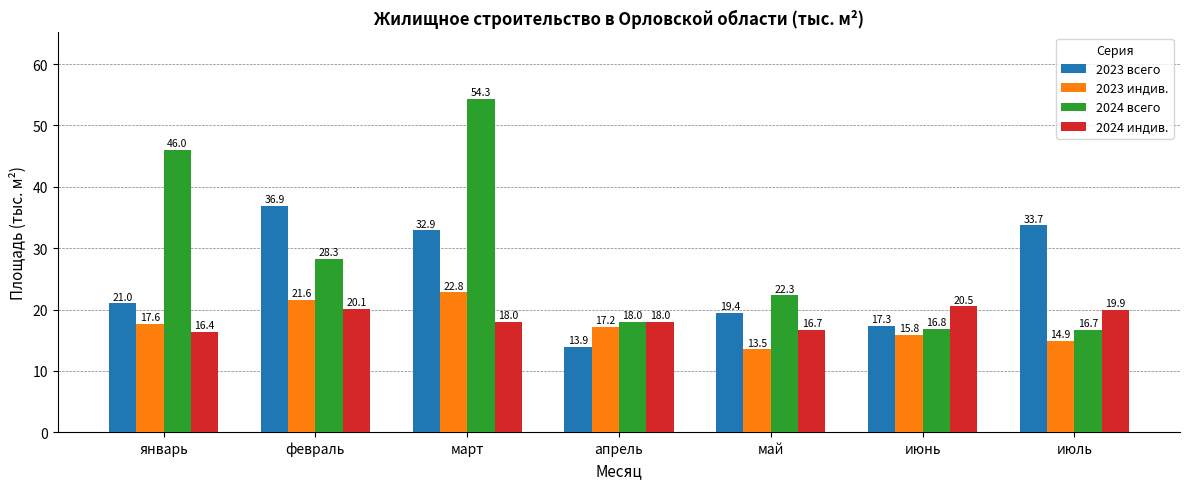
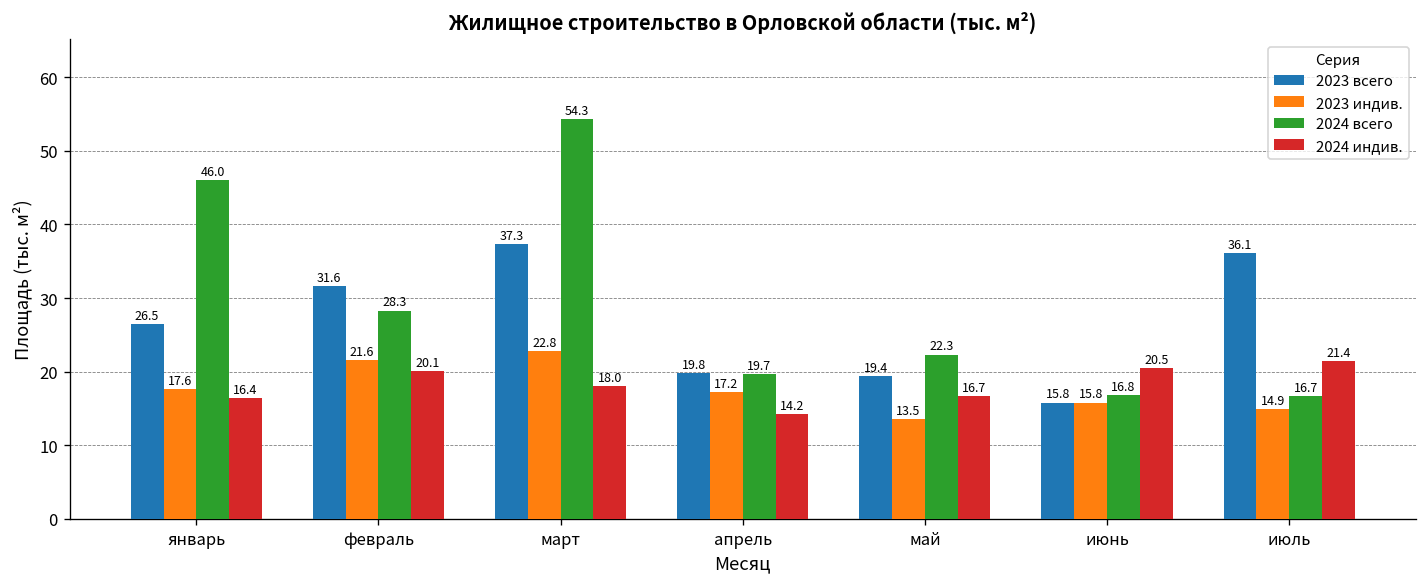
  {
    "2023 всего": {
-     "январь": 21.0,
-     "февраль": 36.9,
-     "март": 32.9,
-     "апрель": 13.9,
+     "январь": 26.5,
+     "февраль": 31.6,
+     "март": 37.3,
+     "апрель": 19.8,
      "май": 19.4,
-     "июнь": 17.3,
-     "июль": 33.7
+     "июнь": 15.8,
+     "июль": 36.1
    },
    "2023 индив.": {
      "январь": 17.6,
      "февраль": 21.6,
      "март": 22.8,
      "апрель": 17.2,
      "май": 13.5,
      "июнь": 15.8,
      "июль": 14.9
    },
    "2024 всего": {
      "январь": 46.0,
      "февраль": 28.3,
      "март": 54.3,
-     "апрель": 18.0,
+     "апрель": 19.7,
      "май": 22.3,
      "июнь": 16.8,
      "июль": 16.7
    },
    "2024 индив.": {
      "январь": 16.4,
      "февраль": 20.1,
      "март": 18.0,
-     "апрель": 18.0,
+     "апрель": 14.2,
      "май": 16.7,
      "июнь": 20.5,
-     "июль": 19.9
+     "июль": 21.4
    }
  }
